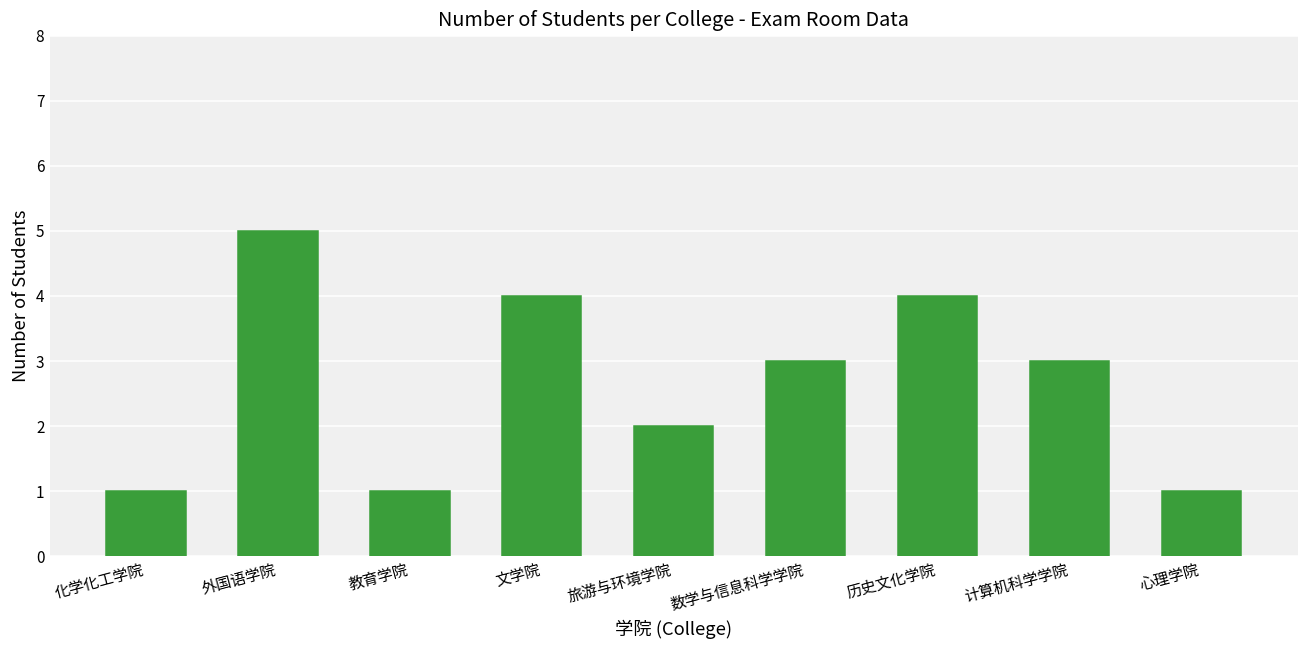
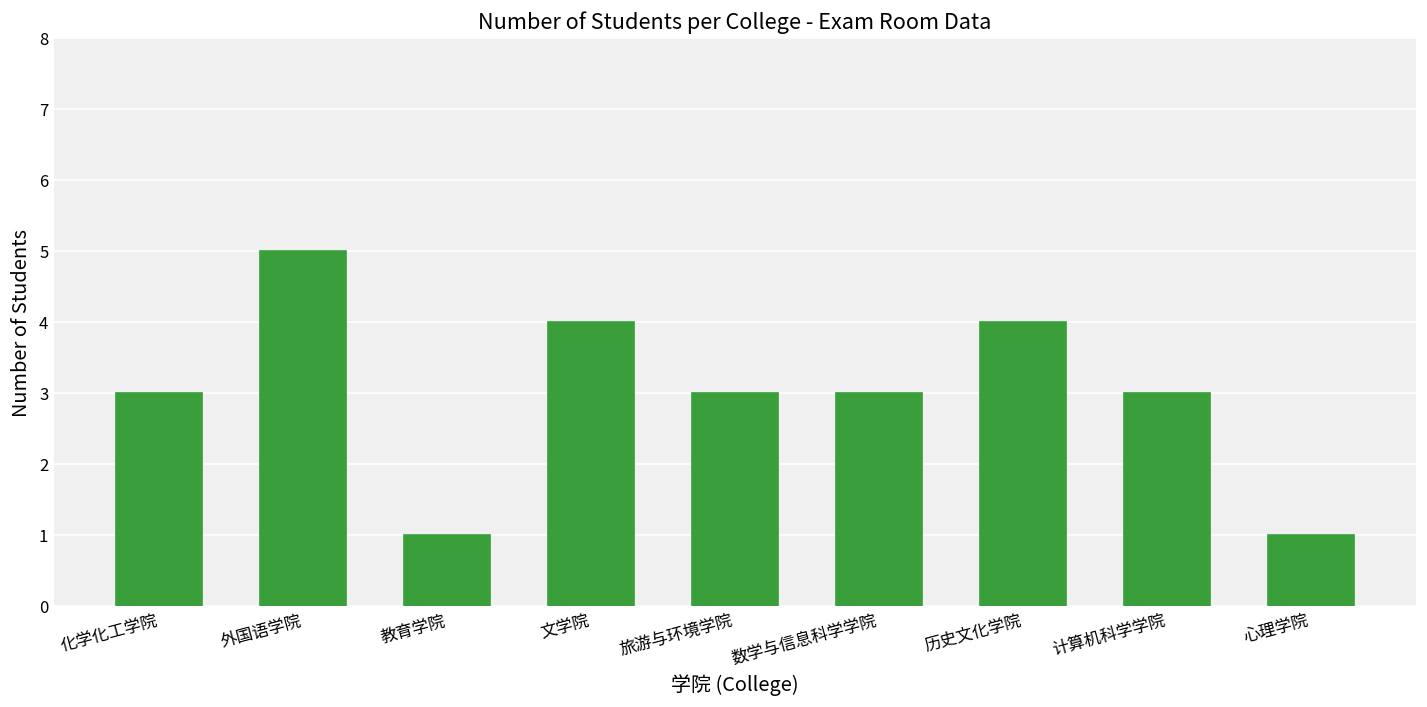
  {
-   "化学化工学院": 1,
+   "化学化工学院": 3,
    "外国语学院": 5,
    "教育学院": 1,
    "文学院": 4,
-   "旅游与环境学院": 2,
+   "旅游与环境学院": 3,
    "数学与信息科学学院": 3,
    "历史文化学院": 4,
    "计算机科学学院": 3,
    "心理学院": 1
  }
